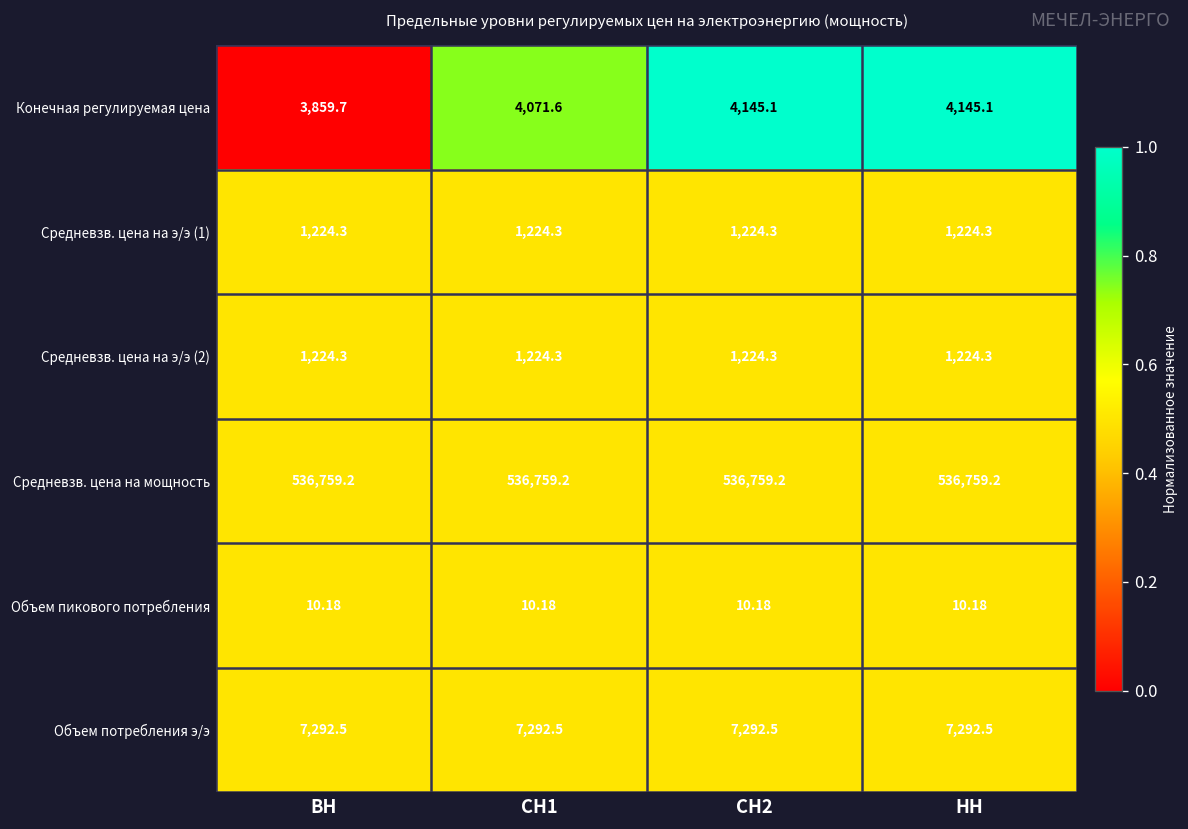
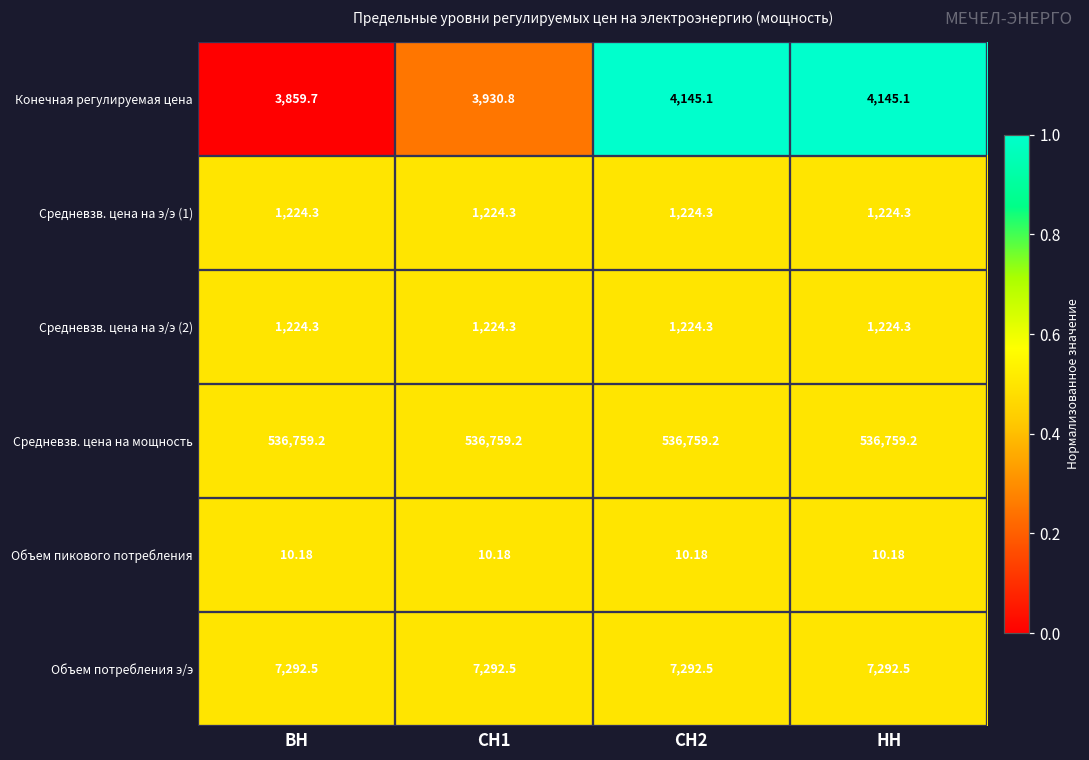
  {
    "Конечная регулируемая цена": {
      "ВН": "3,859.7",
-     "СН1": "4,071.6",
+     "СН1": "3,930.8",
      "СН2": "4,145.1",
      "НН": "4,145.1"
    },
    "Средневзв. цена на э/э (1)": {
      "ВН": "1,224.3",
      "СН1": "1,224.3",
      "СН2": "1,224.3",
      "НН": "1,224.3"
    },
    "Средневзв. цена на э/э (2)": {
      "ВН": "1,224.3",
      "СН1": "1,224.3",
      "СН2": "1,224.3",
      "НН": "1,224.3"
    },
    "Средневзв. цена на мощность": {
      "ВН": "536,759.2",
      "СН1": "536,759.2",
      "СН2": "536,759.2",
      "НН": "536,759.2"
    },
    "Объем пикового потребления": {
      "ВН": "10.18",
      "СН1": "10.18",
      "СН2": "10.18",
      "НН": "10.18"
    },
    "Объем потребления э/э": {
      "ВН": "7,292.5",
      "СН1": "7,292.5",
      "СН2": "7,292.5",
      "НН": "7,292.5"
    }
  }
